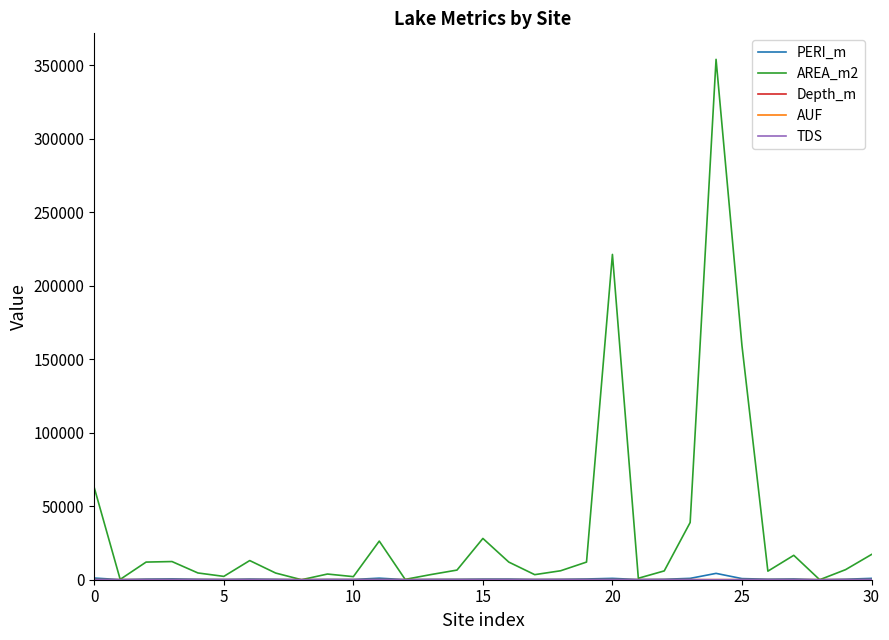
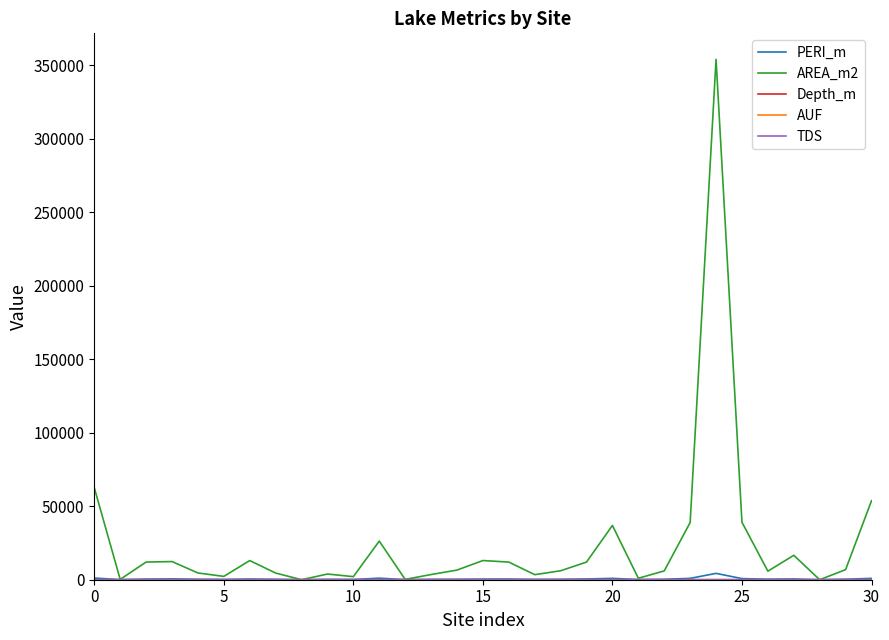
  {
    "AREA_m2": {
      "0": 63000,
      "5": 2000,
      "10": 2000,
-     "15": 28000,
-     "20": 221000,
-     "25": 159000,
-     "30": 17000
+     "15": 13000,
+     "20": 37000,
+     "25": 39000,
+     "30": 54000
    }
  }
